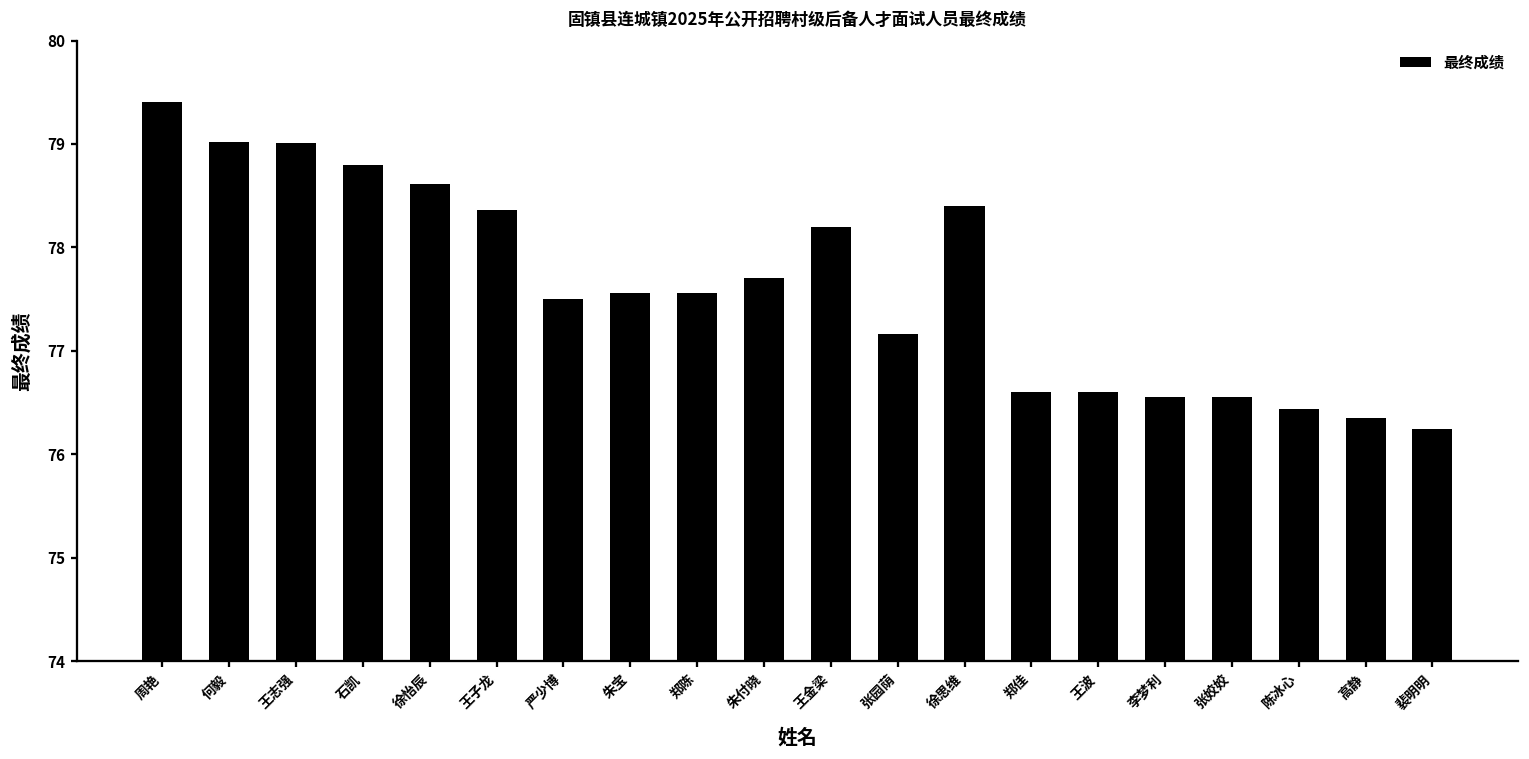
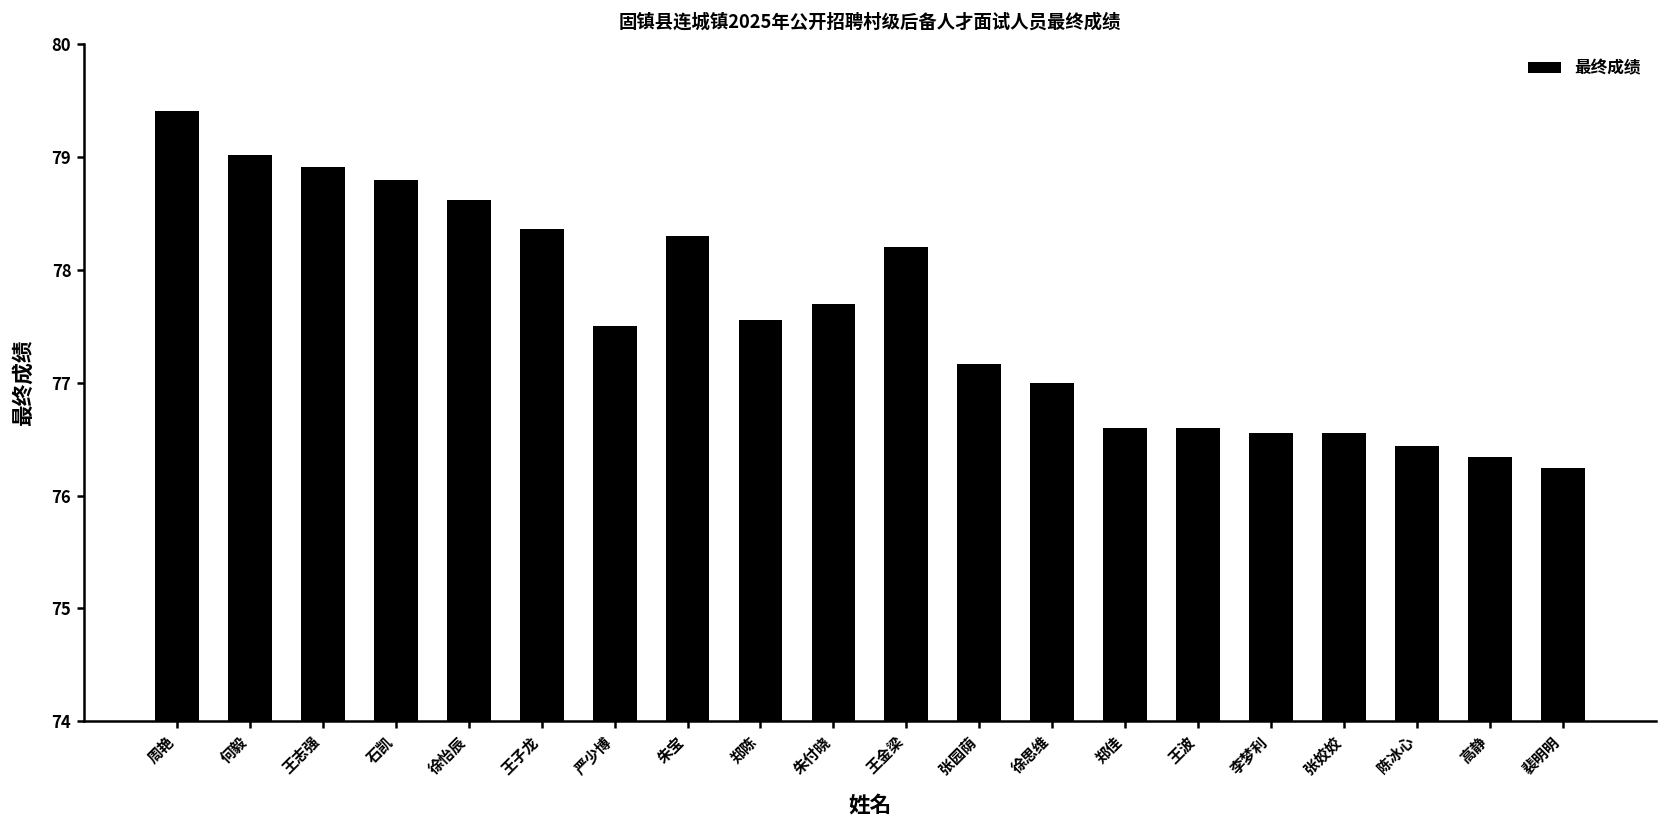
  {
    "周艳": 79.4,
    "何毅": 79.0,
-   "王志强": 79.0,
+   "王志强": 78.9,
    "石凯": 78.8,
    "徐怡辰": 78.6,
    "王子龙": 78.4,
    "严少博": 77.5,
-   "朱宝": 77.6,
+   "朱宝": 78.3,
    "郑陈": 77.6,
    "朱付晓": 77.7,
    "王金梁": 78.2,
    "张园荫": 77.2,
-   "徐思维": 78.4,
+   "徐思维": 77.0,
    "郑佳": 76.6,
    "王波": 76.6,
    "李梦利": 76.6,
    "张姣姣": 76.6,
    "陈冰心": 76.4,
    "高静": 76.3,
    "裴明明": 76.2
  }
